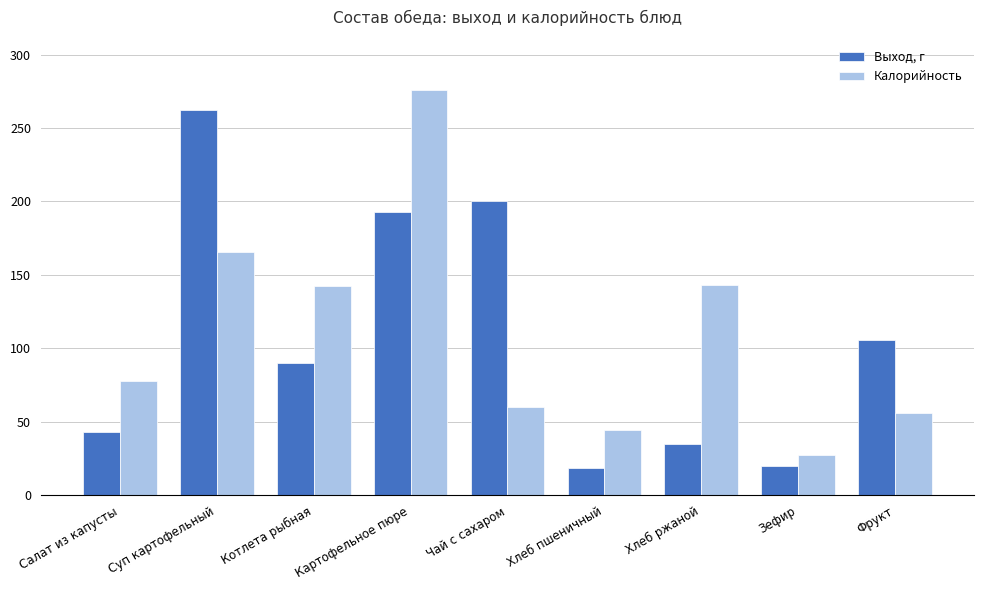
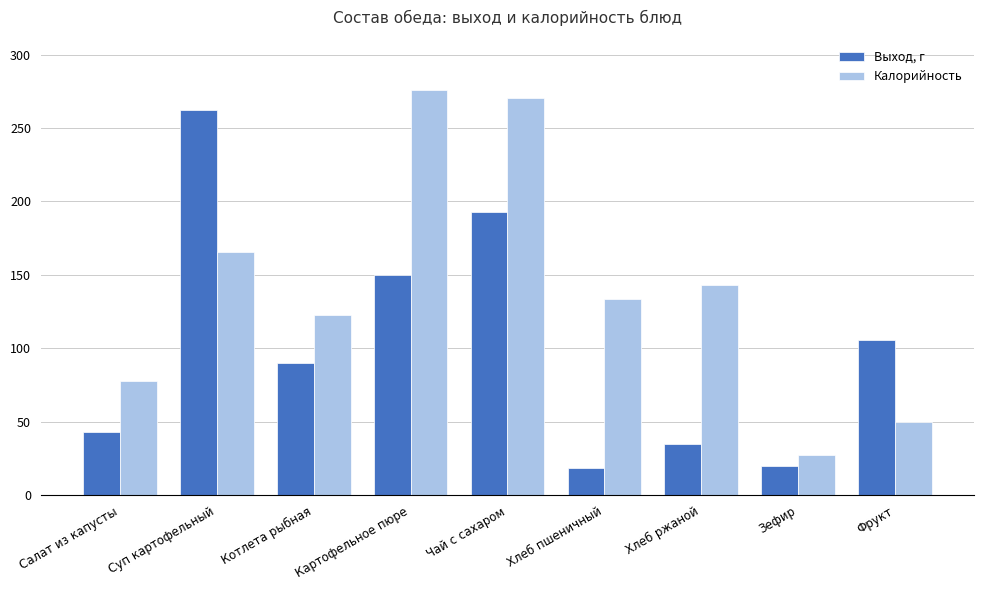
  {
    "Выход, г": {
      "Салат из капусты": 43,
      "Суп картофельный": 262,
      "Котлета рыбная": 90,
-     "Картофельное пюре": 193,
-     "Чай с сахаром": 200,
+     "Картофельное пюре": 150,
+     "Чай с сахаром": 193,
      "Хлеб пшеничный": 19,
      "Хлеб ржаной": 35,
      "Зефир": 20,
      "Фрукт": 106
    },
    "Калорийность": {
      "Салат из капусты": 78,
      "Суп картофельный": 166,
-     "Котлета рыбная": 142,
+     "Котлета рыбная": 123,
      "Картофельное пюре": 276,
-     "Чай с сахаром": 60,
-     "Хлеб пшеничный": 45,
+     "Чай с сахаром": 271,
+     "Хлеб пшеничный": 134,
      "Хлеб ржаной": 143,
      "Зефир": 28,
-     "Фрукт": 56
+     "Фрукт": 50
    }
  }
